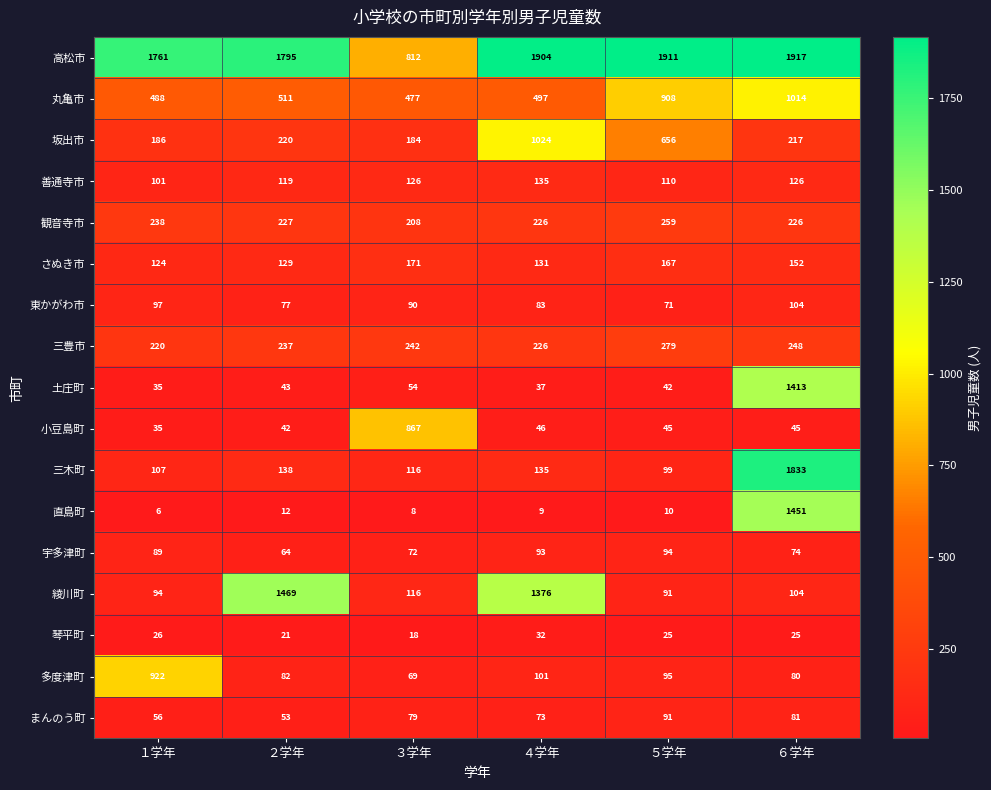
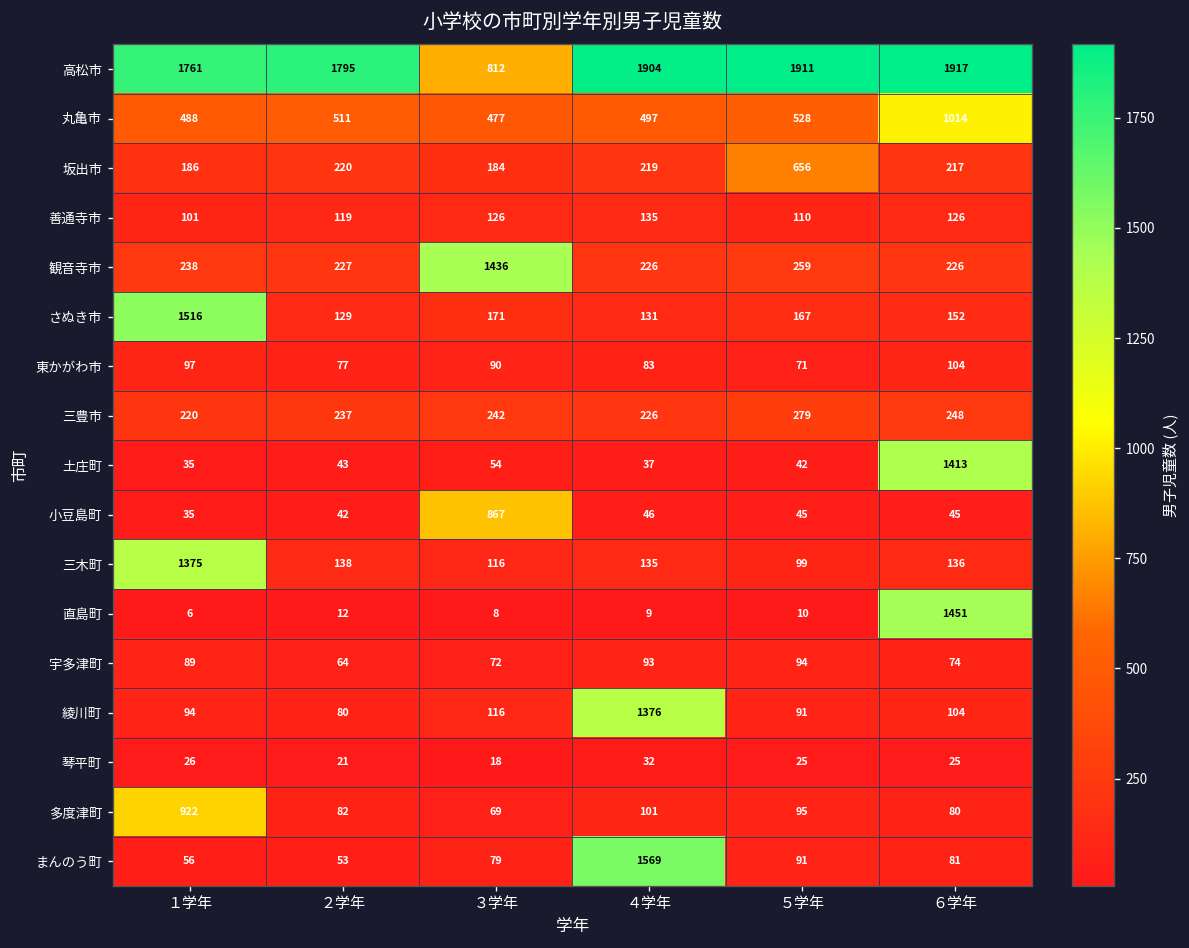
  {
    "高松市": {
      "１学年": 1761,
      "２学年": 1795,
      "３学年": 812,
      "４学年": 1904,
      "５学年": 1911,
      "６学年": 1917
    },
    "丸亀市": {
      "１学年": 488,
      "２学年": 511,
      "３学年": 477,
      "４学年": 497,
-     "５学年": 908,
+     "５学年": 528,
      "６学年": 1014
    },
    "坂出市": {
      "１学年": 186,
      "２学年": 220,
      "３学年": 184,
-     "４学年": 1024,
+     "４学年": 219,
      "５学年": 656,
      "６学年": 217
    },
    "善通寺市": {
      "１学年": 101,
      "２学年": 119,
      "３学年": 126,
      "４学年": 135,
      "５学年": 110,
      "６学年": 126
    },
    "観音寺市": {
      "１学年": 238,
      "２学年": 227,
-     "３学年": 208,
+     "３学年": 1436,
      "４学年": 226,
      "５学年": 259,
      "６学年": 226
    },
    "さぬき市": {
-     "１学年": 124,
+     "１学年": 1516,
      "２学年": 129,
      "３学年": 171,
      "４学年": 131,
      "５学年": 167,
      "６学年": 152
    },
    "東かがわ市": {
      "１学年": 97,
      "２学年": 77,
      "３学年": 90,
      "４学年": 83,
      "５学年": 71,
      "６学年": 104
    },
    "三豊市": {
      "１学年": 220,
      "２学年": 237,
      "３学年": 242,
      "４学年": 226,
      "５学年": 279,
      "６学年": 248
    },
    "土庄町": {
      "１学年": 35,
      "２学年": 43,
      "３学年": 54,
      "４学年": 37,
      "５学年": 42,
      "６学年": 1413
    },
    "小豆島町": {
      "１学年": 35,
      "２学年": 42,
      "３学年": 867,
      "４学年": 46,
      "５学年": 45,
      "６学年": 45
    },
    "三木町": {
-     "１学年": 107,
+     "１学年": 1375,
      "２学年": 138,
      "３学年": 116,
      "４学年": 135,
      "５学年": 99,
-     "６学年": 1833
+     "６学年": 136
    },
    "直島町": {
      "１学年": 6,
      "２学年": 12,
      "３学年": 8,
      "４学年": 9,
      "５学年": 10,
      "６学年": 1451
    },
    "宇多津町": {
      "１学年": 89,
      "２学年": 64,
      "３学年": 72,
      "４学年": 93,
      "５学年": 94,
      "６学年": 74
    },
    "綾川町": {
      "１学年": 94,
-     "２学年": 1469,
+     "２学年": 80,
      "３学年": 116,
      "４学年": 1376,
      "５学年": 91,
      "６学年": 104
    },
    "琴平町": {
      "１学年": 26,
      "２学年": 21,
      "３学年": 18,
      "４学年": 32,
      "５学年": 25,
      "６学年": 25
    },
    "多度津町": {
      "１学年": 922,
      "２学年": 82,
      "３学年": 69,
      "４学年": 101,
      "５学年": 95,
      "６学年": 80
    },
    "まんのう町": {
      "１学年": 56,
      "２学年": 53,
      "３学年": 79,
-     "４学年": 73,
+     "４学年": 1569,
      "５学年": 91,
      "６学年": 81
    }
  }
